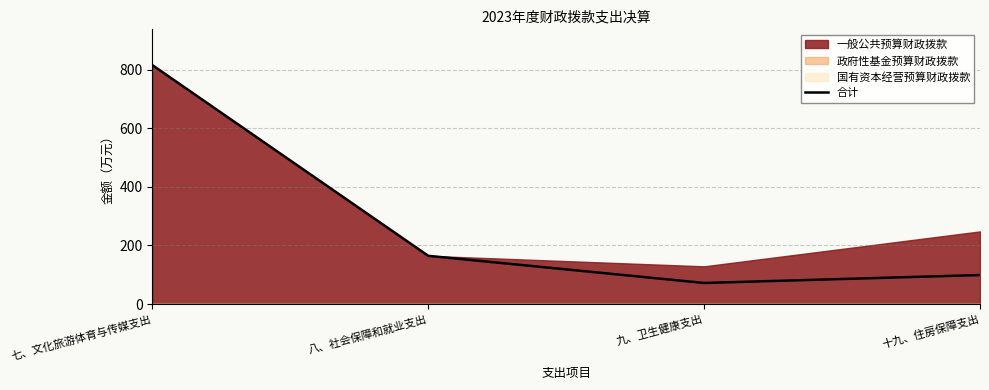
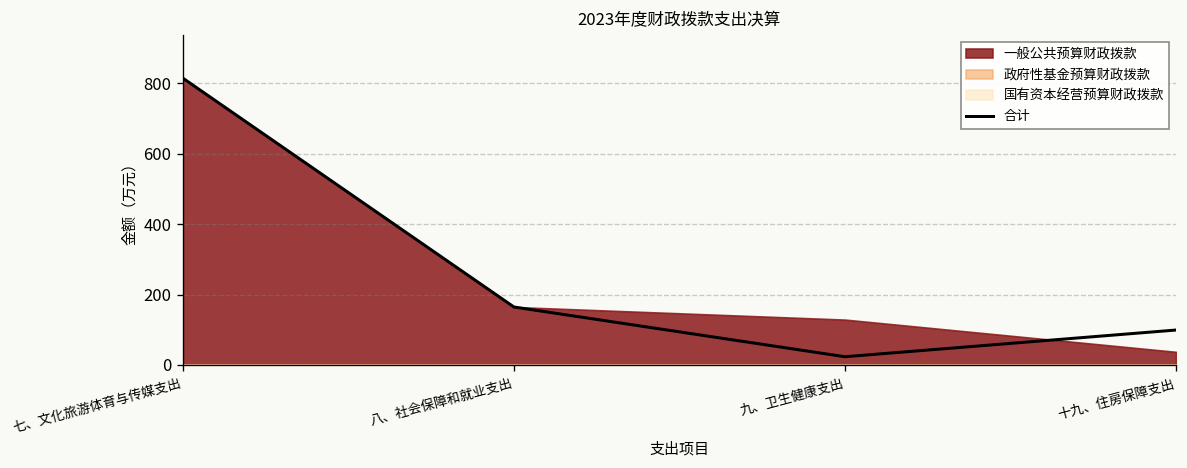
  {
    "合计": {
-     "九、卫生健康支出": 70,
+     "九、卫生健康支出": 20,
      "十九、住房保障支出": 100
    },
    "一般公共预算财政拨款": {
      "九、卫生健康支出": 130,
-     "十九、住房保障支出": 250
+     "十九、住房保障支出": 40
    },
    "国有资本经营预算财政拨款": {
      "七、文化旅游体育与传媒支出": 0,
      "八、社会保障和就业支出": 0,
      "九、卫生健康支出": 0,
      "十九、住房保障支出": 0
    }
  }
